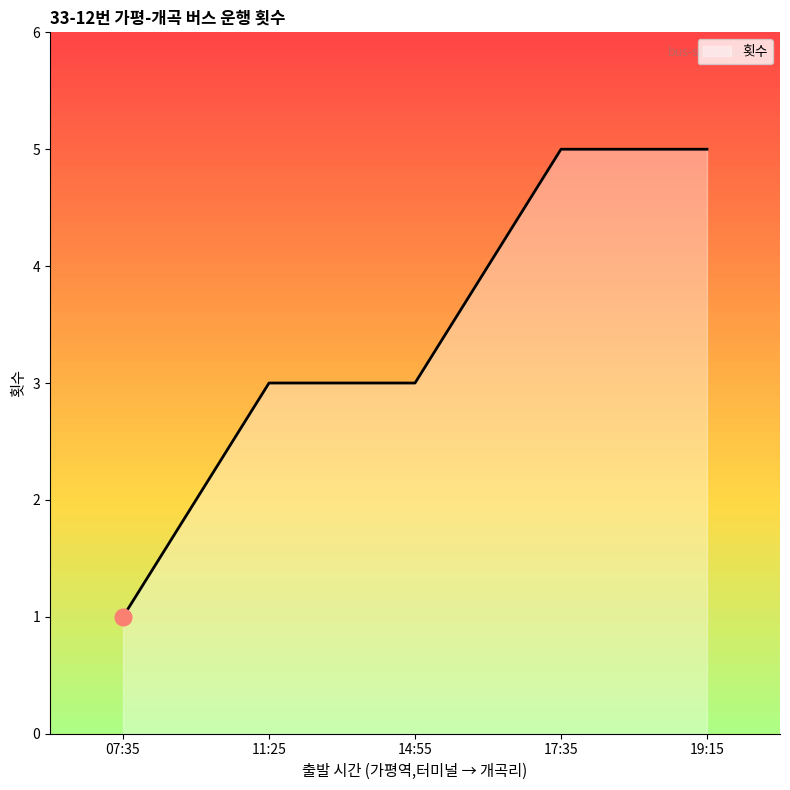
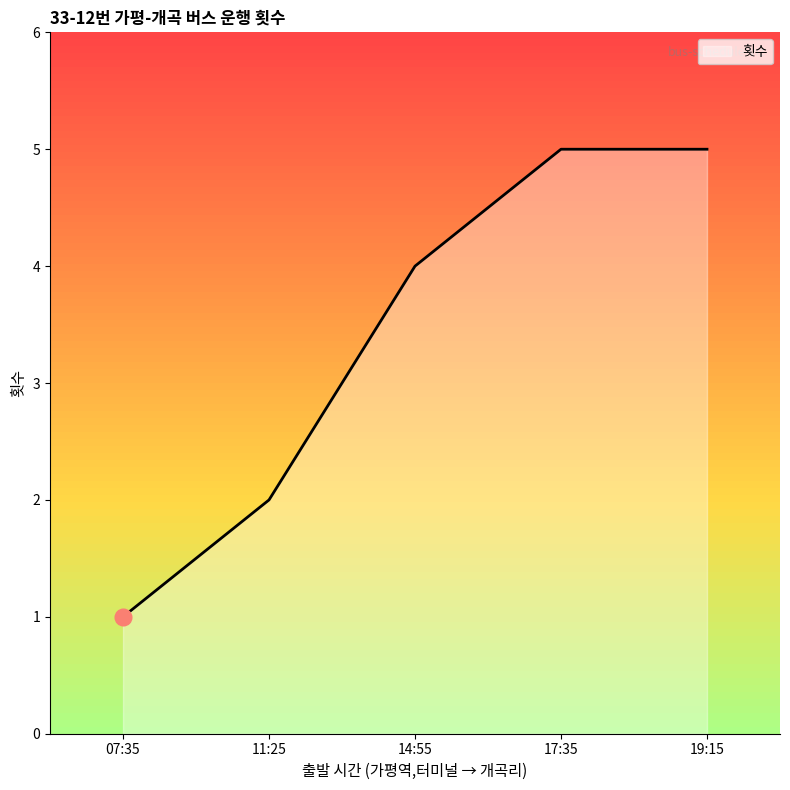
  {
    "횟수": {
-     "11:25": 3,
-     "14:55": 3,
+     "11:25": 2,
+     "14:55": 4,
      "17:35": 5,
      "19:15": 5
    }
  }
